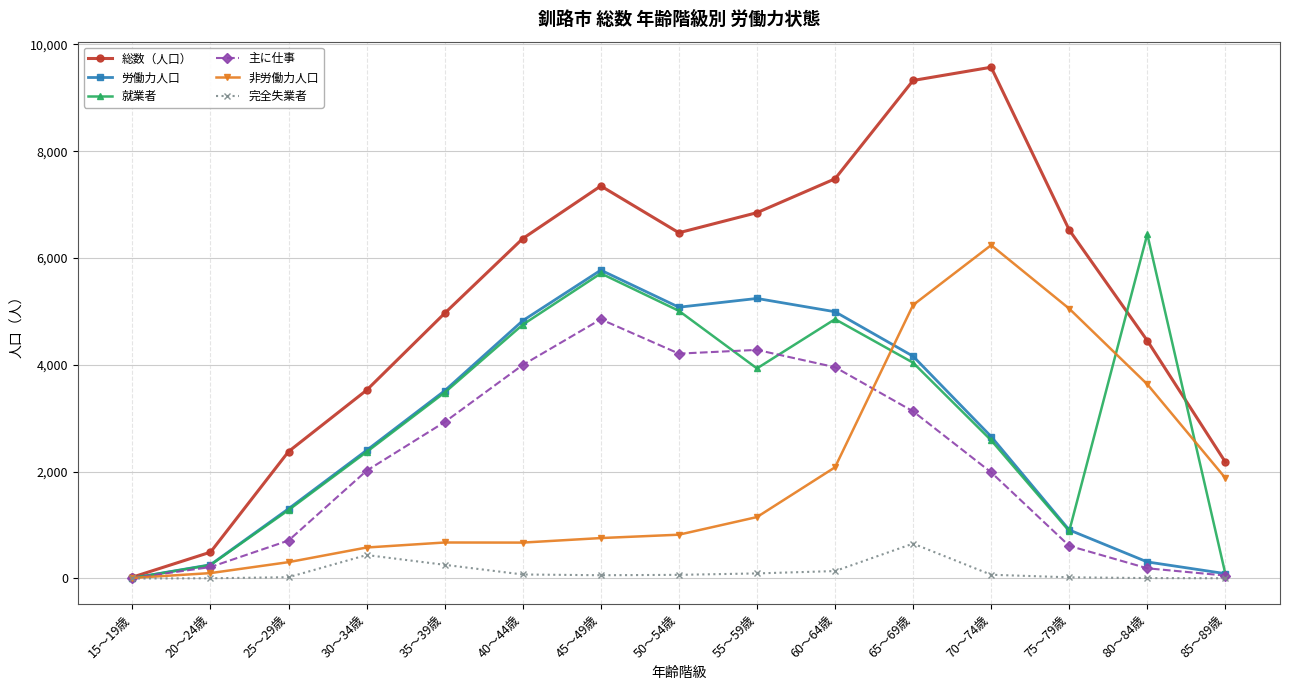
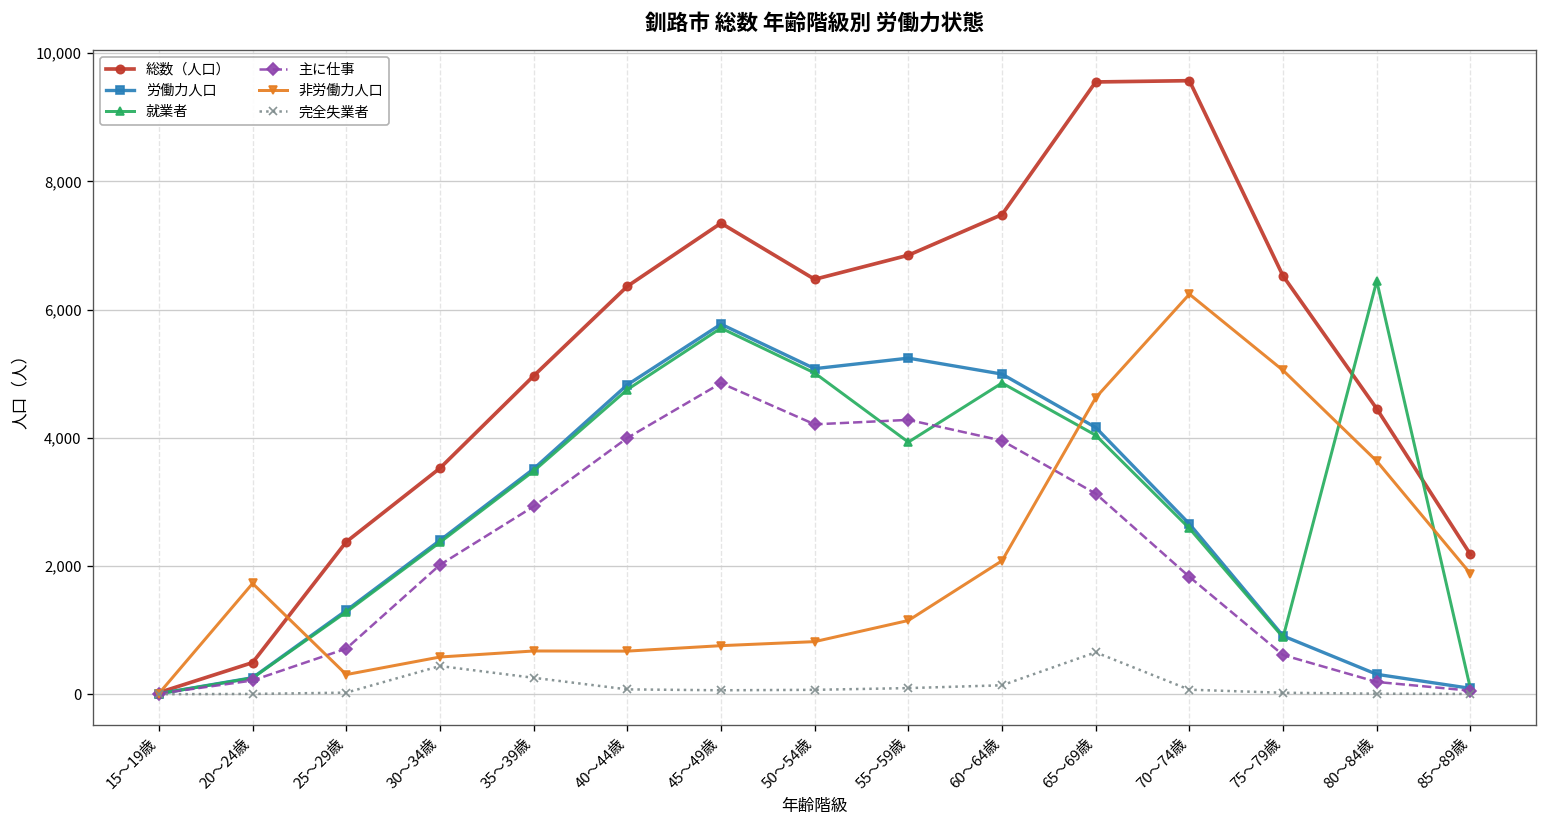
  {
    "総数（人口）": {
      "20～24歳": "500",
      "25～29歳": "2,400",
      "30～34歳": "3,500",
      "35～39歳": "5,000",
      "40～44歳": "6,400",
      "45～49歳": "7,300",
      "50～54歳": "6,500",
      "55～59歳": "6,800",
      "60～64歳": "7,500",
-     "65～69歳": "9,300",
+     "65～69歳": "9,600",
      "70～74歳": "9,600",
      "75～79歳": "6,500",
      "80～84歳": "4,500",
      "85～89歳": "2,200"
    },
    "労働力人口": {
      "40～44歳": "4,800",
      "45～49歳": "5,800",
      "50～54歳": "5,100",
      "55～59歳": "5,200",
      "60～64歳": "5,000",
      "65～69歳": "4,200",
      "70～74歳": "2,700",
      "80～84歳": "300"
    },
    "就業者": {
      "40～44歳": "4,800",
      "45～49歳": "5,700",
      "50～54歳": "5,000",
      "55～59歳": "3,900",
      "60～64歳": "4,900",
      "65～69歳": "4,000",
      "70～74歳": "2,600",
      "80～84歳": "6,400"
    },
    "主に仕事": {
      "25～29歳": "700",
      "30～34歳": "2,000",
      "35～39歳": "2,900",
      "40～44歳": "4,000",
      "45～49歳": "4,900",
      "50～54歳": "4,200",
      "55～59歳": "4,300",
      "60～64歳": "4,000",
      "65～69歳": "3,100",
-     "70～74歳": "2,000",
+     "70～74歳": "1,800",
      "75～79歳": "600",
      "80～84歳": "200"
    },
    "非労働力人口": {
-     "20～24歳": "100",
+     "20～24歳": "1,700",
      "25～29歳": "300",
      "30～34歳": "600",
      "35～39歳": "700",
      "40～44歳": "700",
      "45～49歳": "800",
      "50～54歳": "800",
      "55～59歳": "1,200",
      "60～64歳": "2,100",
-     "65～69歳": "5,100",
+     "65～69歳": "4,600",
      "70～74歳": "6,200",
      "75～79歳": "5,100",
      "80～84歳": "3,600",
      "85～89歳": "1,900"
    },
    "完全失業者": {
      "20～24歳": "0",
      "25～29歳": "0",
      "30～34歳": "400",
      "35～39歳": "300",
      "40～44歳": "100",
      "45～49歳": "100",
      "50～54歳": "100",
      "55～59歳": "100",
      "60～64歳": "100",
      "65～69歳": "700",
      "70～74歳": "100",
      "75～79歳": "0",
      "80～84歳": "0",
      "85～89歳": "0"
    }
  }
